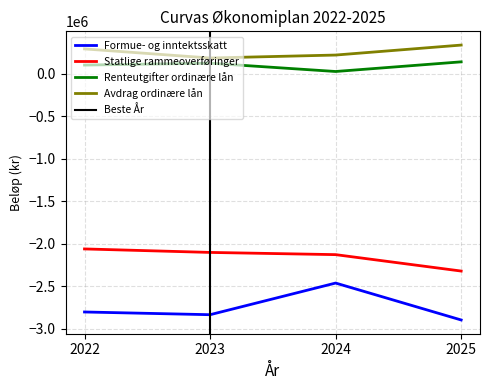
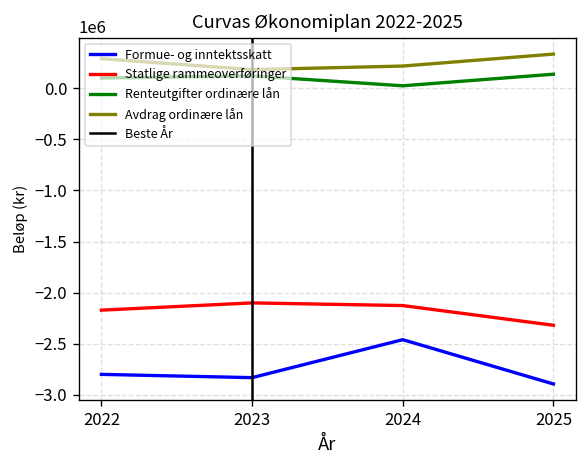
  {
    "Formue- og inntektsskatt": {
      "2022": -2800000,
      "2023": -2800000,
      "2024": -2500000,
      "2025": -2900000
    },
    "Statlige rammeoverføringer": {
-     "2022": -2100000,
+     "2022": -2200000,
      "2023": -2100000,
      "2024": -2100000,
      "2025": -2300000
    },
    "Renteutgifter ordinære lån": {
      "2024": 0,
      "2025": 100000
    },
    "Avdrag ordinære lån": {
      "2024": 200000,
      "2025": 300000
    }
  }
